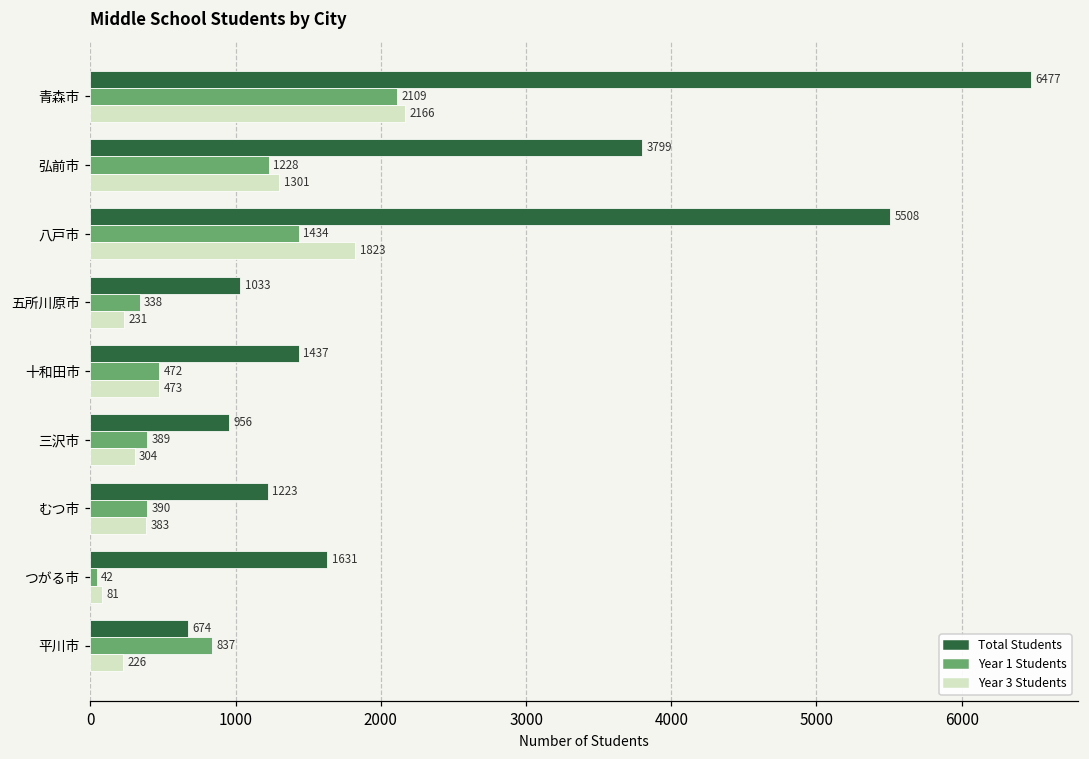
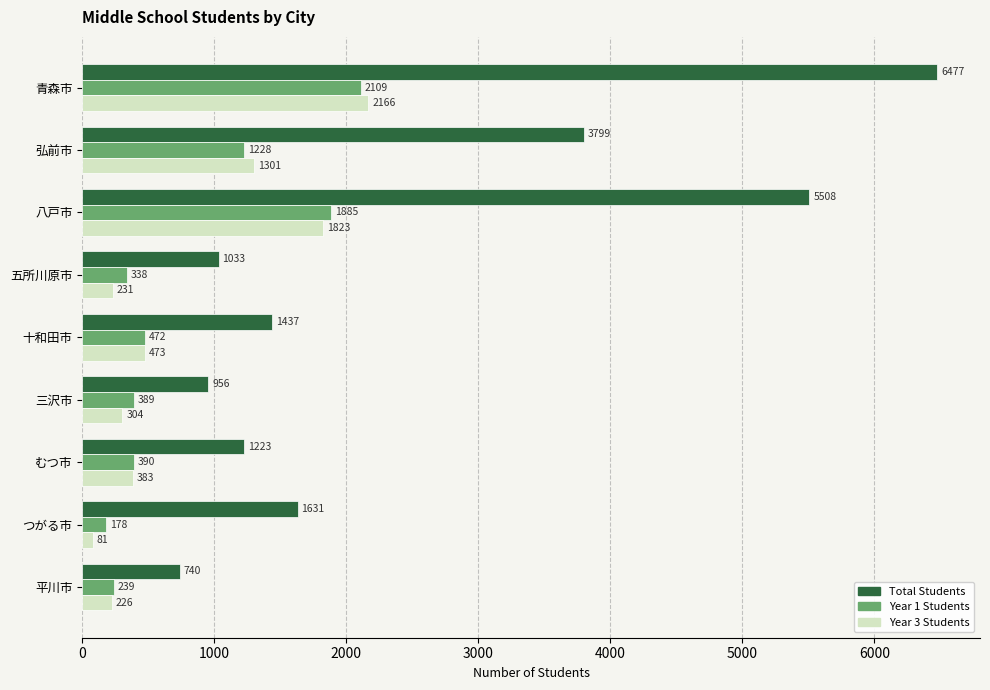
  {
    "Total Students": {
      "青森市": 6477,
      "弘前市": 3799,
      "八戸市": 5508,
      "五所川原市": 1033,
      "十和田市": 1437,
      "三沢市": 956,
      "むつ市": 1223,
      "つがる市": 1631,
-     "平川市": 674
+     "平川市": 740
    },
    "Year 1 Students": {
      "青森市": 2109,
      "弘前市": 1228,
-     "八戸市": 1434,
+     "八戸市": 1885,
      "五所川原市": 338,
      "十和田市": 472,
      "三沢市": 389,
      "むつ市": 390,
-     "つがる市": 42,
-     "平川市": 837
+     "つがる市": 178,
+     "平川市": 239
    },
    "Year 3 Students": {
      "青森市": 2166,
      "弘前市": 1301,
      "八戸市": 1823,
      "五所川原市": 231,
      "十和田市": 473,
      "三沢市": 304,
      "むつ市": 383,
      "つがる市": 81,
      "平川市": 226
    }
  }
